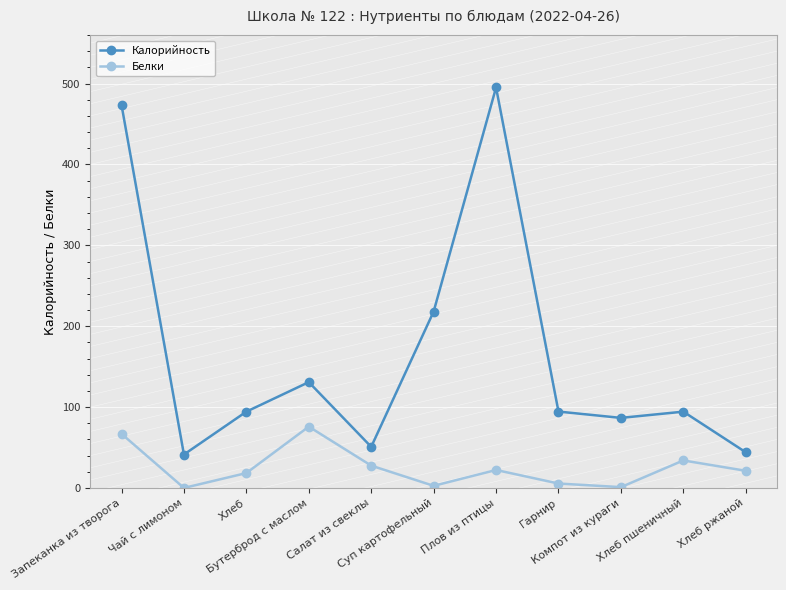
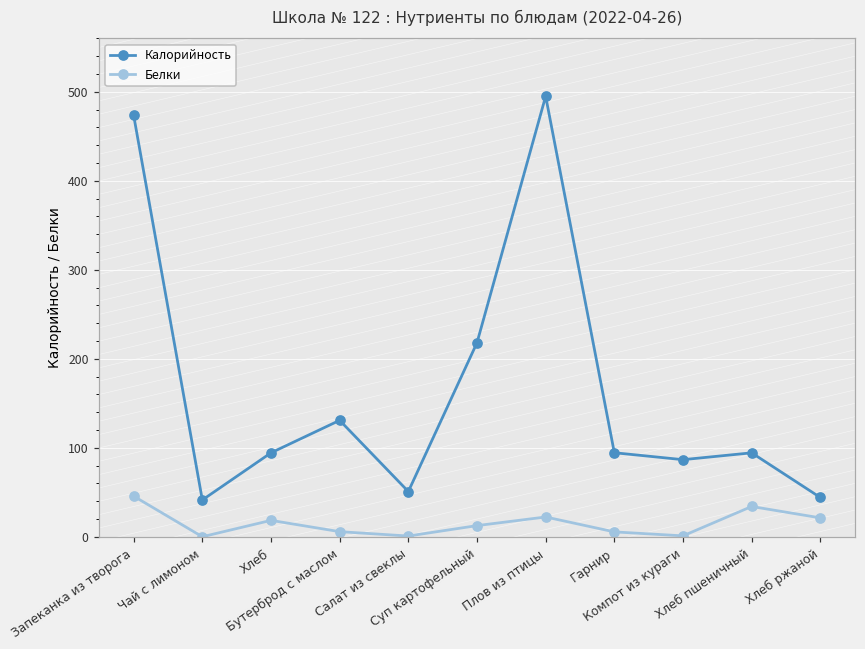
  {
    "Белки": {
-     "Запеканка из творога": 70,
+     "Запеканка из творога": 50,
      "Чай с лимоном": 0,
      "Хлеб": 20,
-     "Бутерброд с маслом": 80,
-     "Салат из свеклы": 30,
-     "Суп картофельный": 0,
+     "Бутерброд с маслом": 10,
+     "Салат из свеклы": 0,
+     "Суп картофельный": 10,
      "Плов из птицы": 20,
      "Гарнир": 10,
      "Компот из кураги": 0,
      "Хлеб пшеничный": 30,
      "Хлеб ржаной": 20
    }
  }
